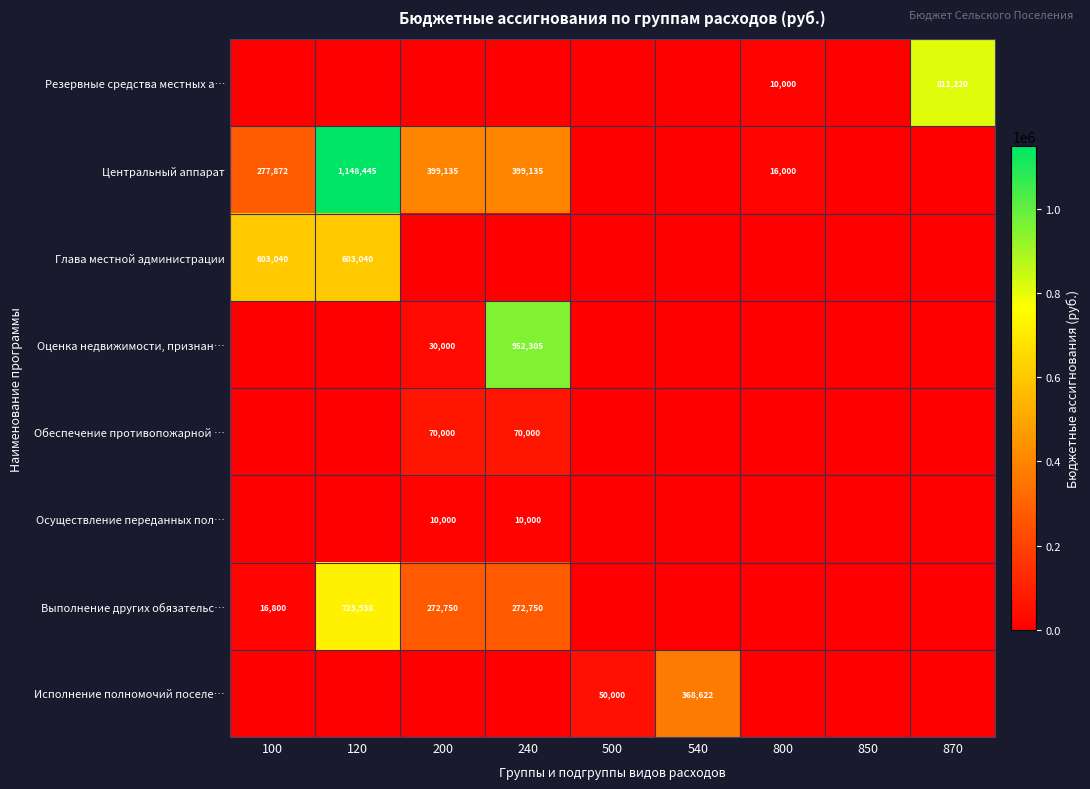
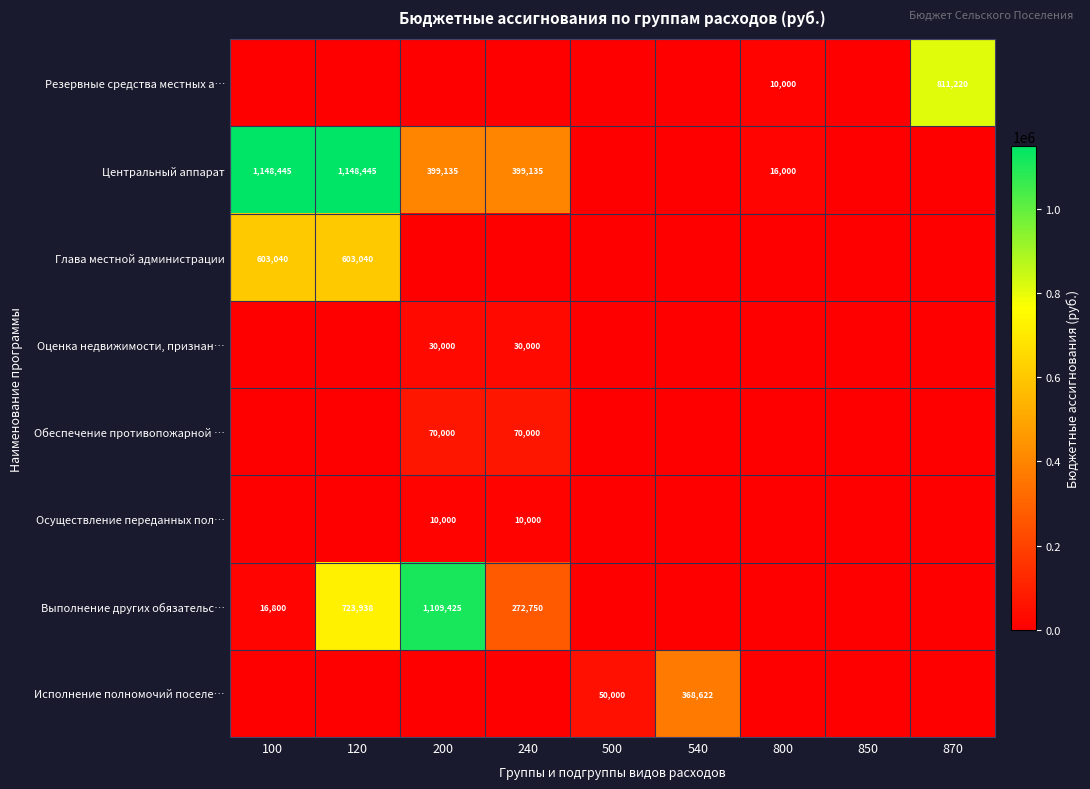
  {
    "Резервные средства местных а…": {
      "800": "10,000",
      "870": "811,220"
    },
    "Центральный аппарат": {
-     "100": "277,872",
+     "100": "1,148,445",
      "120": "1,148,445",
      "200": "399,135",
      "240": "399,135",
      "800": "16,000"
    },
    "Глава местной администрации": {
      "100": "603,040",
      "120": "603,040"
    },
    "Оценка недвижимости, признан…": {
      "200": "30,000",
-     "240": "952,305"
+     "240": "30,000"
    },
    "Обеспечение противопожарной …": {
      "200": "70,000",
      "240": "70,000"
    },
    "Осуществление переданных пол…": {
      "200": "10,000",
      "240": "10,000"
    },
    "Выполнение других обязательс…": {
      "100": "16,800",
      "120": "723,938",
-     "200": "272,750",
+     "200": "1,109,425",
      "240": "272,750"
    },
    "Исполнение полномочий поселе…": {
      "500": "50,000",
      "540": "368,622"
    }
  }
